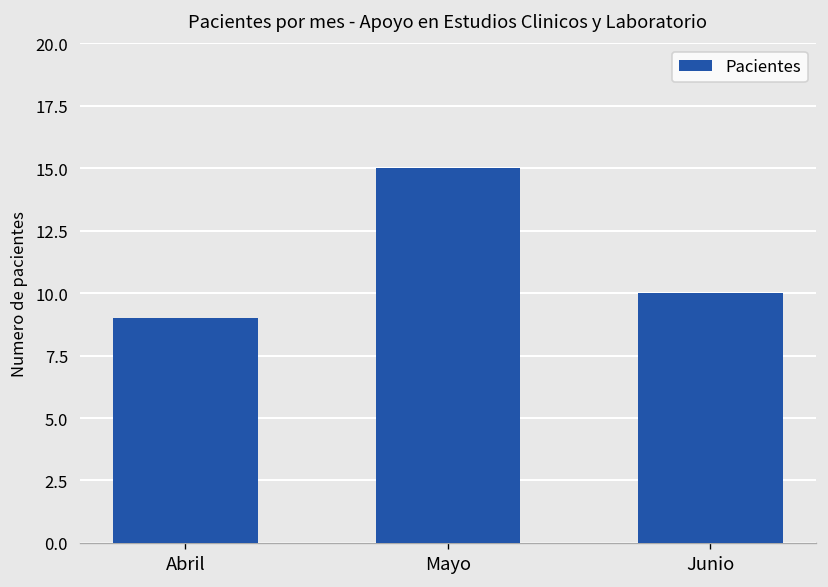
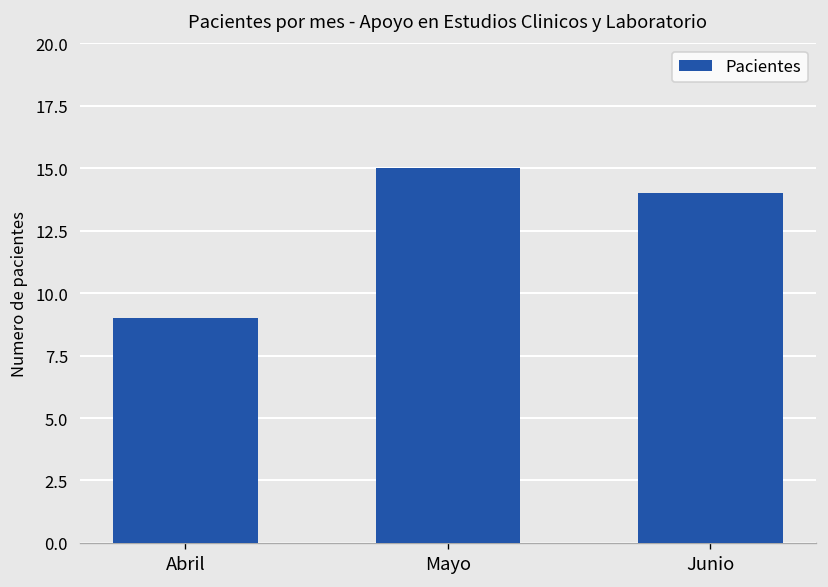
  {
    "Abril": 9,
    "Mayo": 15,
-   "Junio": 10
+   "Junio": 14
  }
